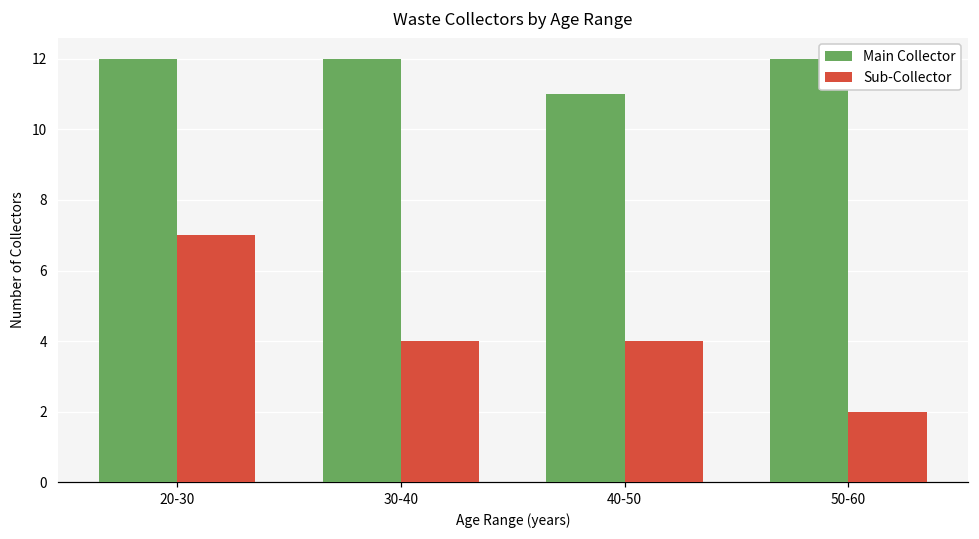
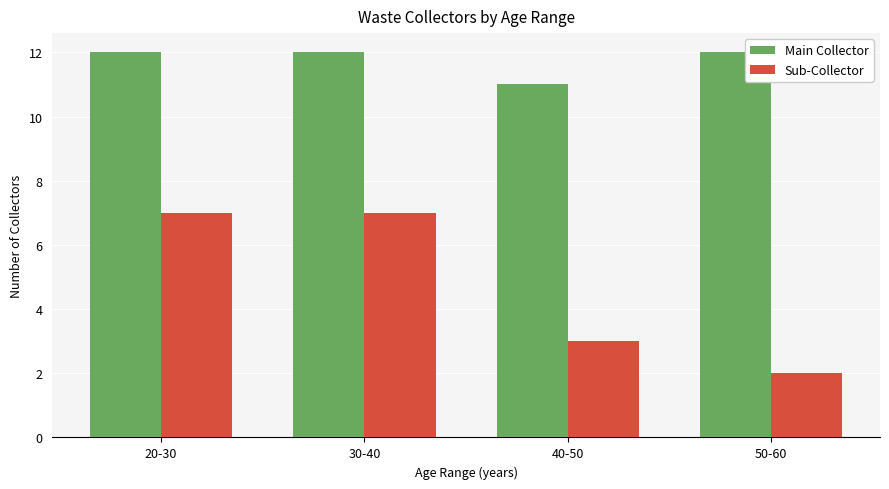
  {
    "Main Collector": {
      "20-30": 12,
      "30-40": 12,
      "40-50": 11,
      "50-60": 12
    },
    "Sub-Collector": {
      "20-30": 7,
-     "30-40": 4,
-     "40-50": 4,
+     "30-40": 7,
+     "40-50": 3,
      "50-60": 2
    }
  }
